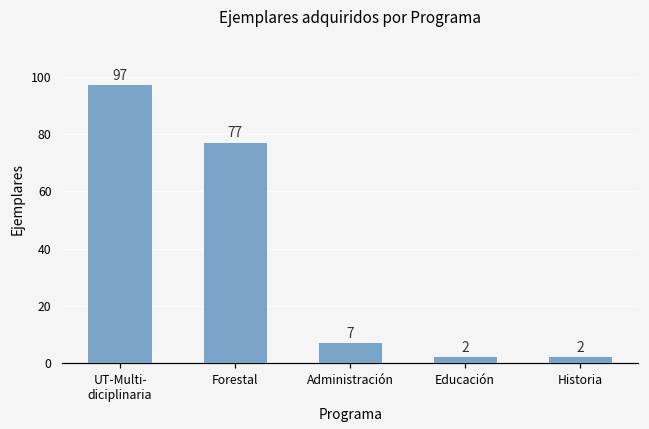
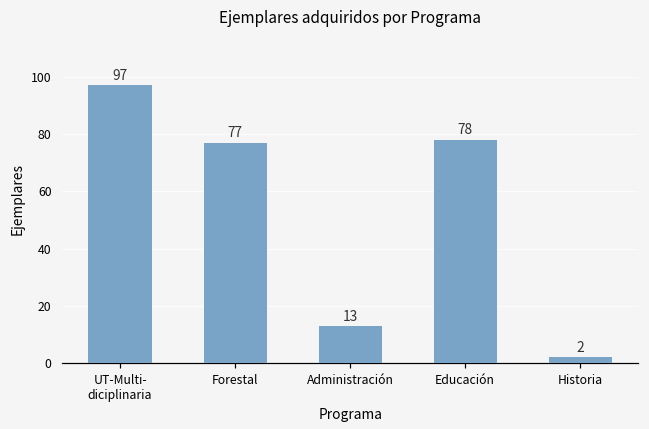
  {
    "UT-Multi- diciplinaria": 97,
    "Forestal": 77,
-   "Administración": 7,
-   "Educación": 2,
+   "Administración": 13,
+   "Educación": 78,
    "Historia": 2
  }
